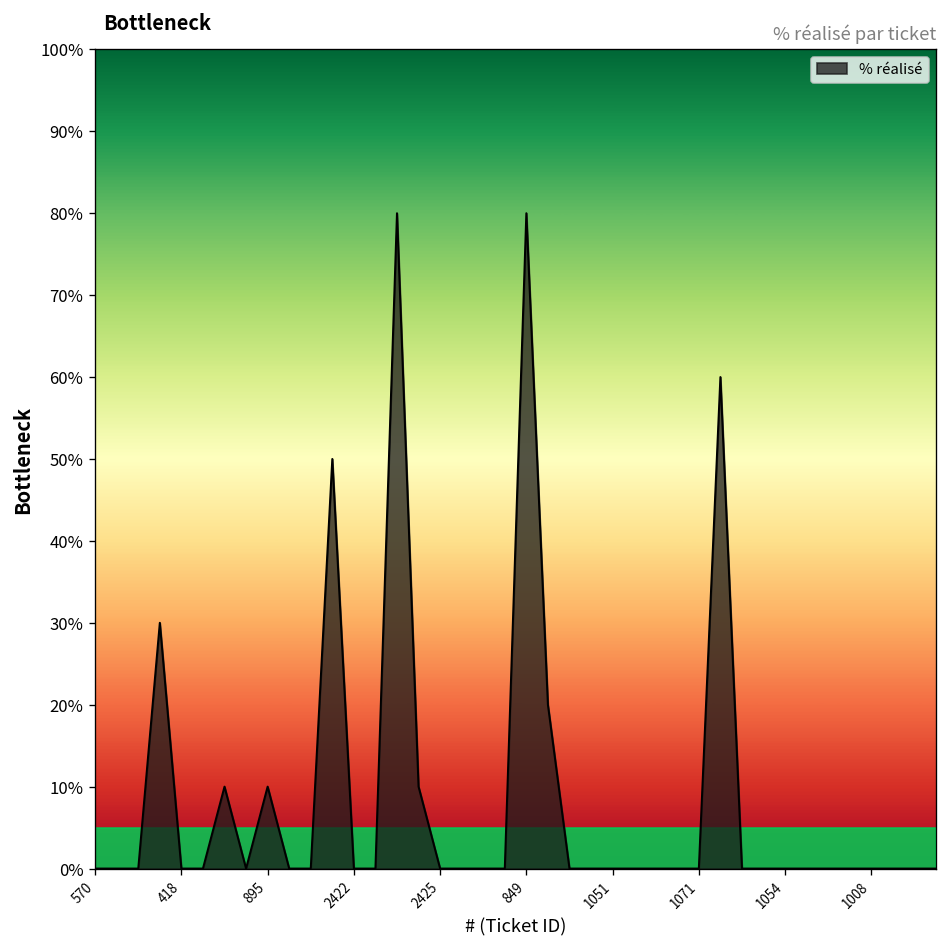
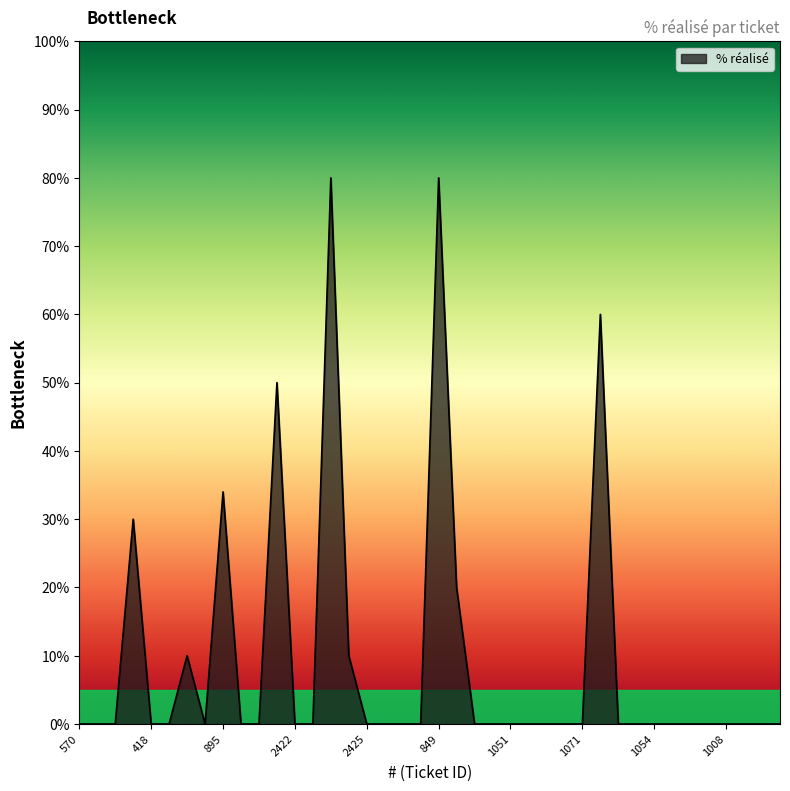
  {
-   "895": "10%",
+   "895": "34%",
    "849": "80%"
  }
